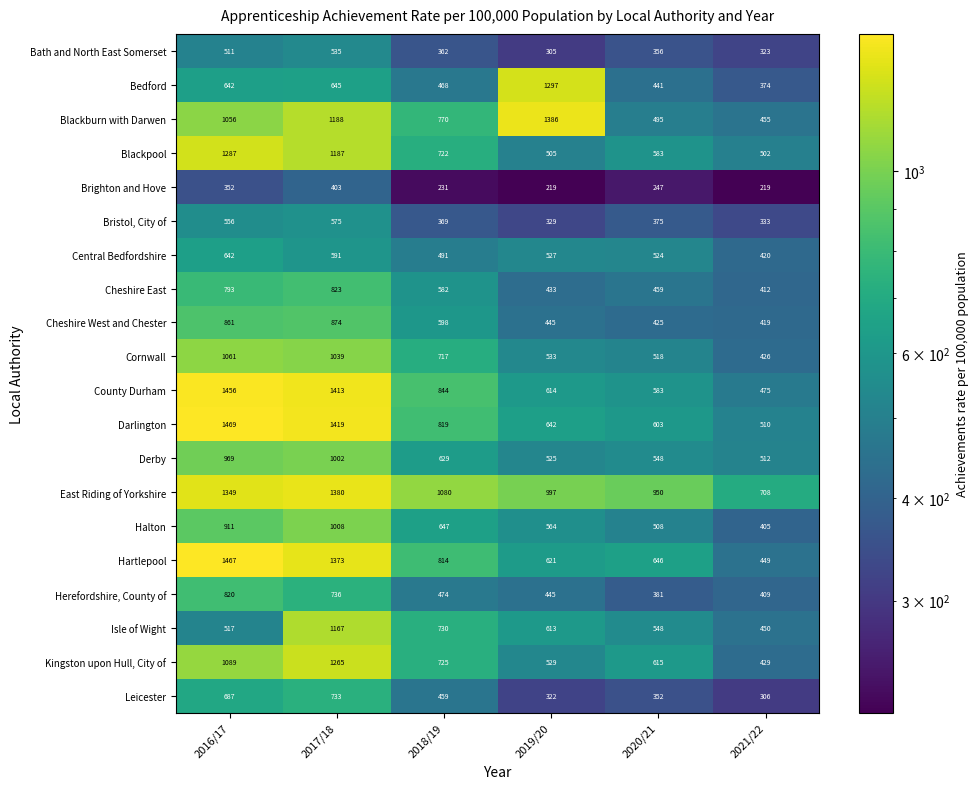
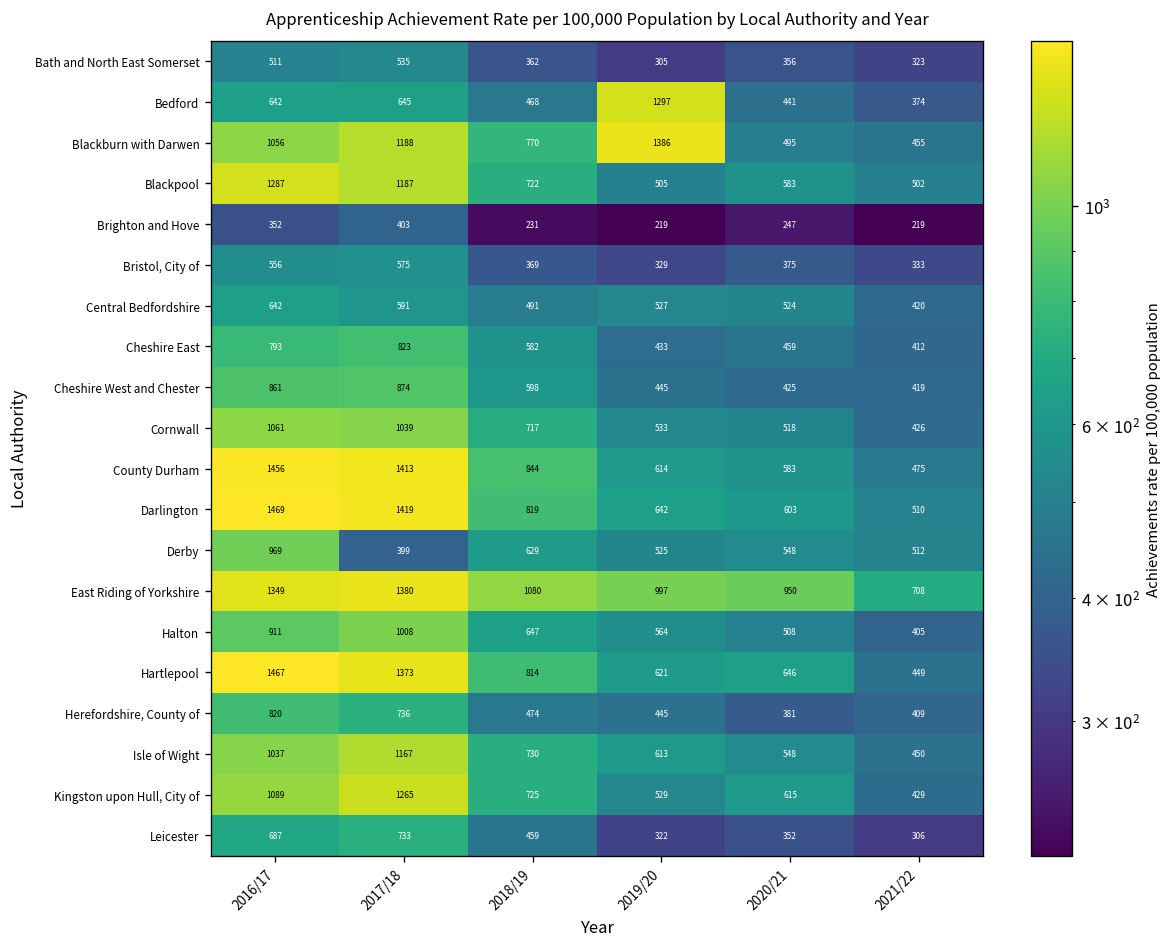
  {
    "Bath and North East Somerset": {
      "2016/17": 511,
      "2017/18": 535,
      "2018/19": 362,
      "2019/20": 305,
      "2020/21": 356,
      "2021/22": 323
    },
    "Bedford": {
      "2016/17": 642,
      "2017/18": 645,
      "2018/19": 468,
      "2019/20": 1297,
      "2020/21": 441,
      "2021/22": 374
    },
    "Blackburn with Darwen": {
      "2016/17": 1056,
      "2017/18": 1188,
      "2018/19": 770,
      "2019/20": 1386,
      "2020/21": 495,
      "2021/22": 455
    },
    "Blackpool": {
      "2016/17": 1287,
      "2017/18": 1187,
      "2018/19": 722,
      "2019/20": 505,
      "2020/21": 583,
      "2021/22": 502
    },
    "Brighton and Hove": {
      "2016/17": 352,
      "2017/18": 403,
      "2018/19": 231,
      "2019/20": 219,
      "2020/21": 247,
      "2021/22": 219
    },
    "Bristol, City of": {
      "2016/17": 556,
      "2017/18": 575,
      "2018/19": 369,
      "2019/20": 329,
      "2020/21": 375,
      "2021/22": 333
    },
    "Central Bedfordshire": {
      "2016/17": 642,
      "2017/18": 591,
      "2018/19": 491,
      "2019/20": 527,
      "2020/21": 524,
      "2021/22": 420
    },
    "Cheshire East": {
      "2016/17": 793,
      "2017/18": 823,
      "2018/19": 582,
      "2019/20": 433,
      "2020/21": 459,
      "2021/22": 412
    },
    "Cheshire West and Chester": {
      "2016/17": 861,
      "2017/18": 874,
      "2018/19": 598,
      "2019/20": 445,
      "2020/21": 425,
      "2021/22": 419
    },
    "Cornwall": {
      "2016/17": 1061,
      "2017/18": 1039,
      "2018/19": 717,
      "2019/20": 533,
      "2020/21": 518,
      "2021/22": 426
    },
    "County Durham": {
      "2016/17": 1456,
      "2017/18": 1413,
      "2018/19": 844,
      "2019/20": 614,
      "2020/21": 583,
      "2021/22": 475
    },
    "Darlington": {
      "2016/17": 1469,
      "2017/18": 1419,
      "2018/19": 819,
      "2019/20": 642,
      "2020/21": 603,
      "2021/22": 510
    },
    "Derby": {
      "2016/17": 969,
-     "2017/18": 1002,
+     "2017/18": 399,
      "2018/19": 629,
      "2019/20": 525,
      "2020/21": 548,
      "2021/22": 512
    },
    "East Riding of Yorkshire": {
      "2016/17": 1349,
      "2017/18": 1380,
      "2018/19": 1080,
      "2019/20": 997,
      "2020/21": 950,
      "2021/22": 708
    },
    "Halton": {
      "2016/17": 911,
      "2017/18": 1008,
      "2018/19": 647,
      "2019/20": 564,
      "2020/21": 508,
      "2021/22": 405
    },
    "Hartlepool": {
      "2016/17": 1467,
      "2017/18": 1373,
      "2018/19": 814,
      "2019/20": 621,
      "2020/21": 646,
      "2021/22": 449
    },
    "Herefordshire, County of": {
      "2016/17": 820,
      "2017/18": 736,
      "2018/19": 474,
      "2019/20": 445,
      "2020/21": 381,
      "2021/22": 409
    },
    "Isle of Wight": {
-     "2016/17": 517,
+     "2016/17": 1037,
      "2017/18": 1167,
      "2018/19": 730,
      "2019/20": 613,
      "2020/21": 548,
      "2021/22": 450
    },
    "Kingston upon Hull, City of": {
      "2016/17": 1089,
      "2017/18": 1265,
      "2018/19": 725,
      "2019/20": 529,
      "2020/21": 615,
      "2021/22": 429
    },
    "Leicester": {
      "2016/17": 687,
      "2017/18": 733,
      "2018/19": 459,
      "2019/20": 322,
      "2020/21": 352,
      "2021/22": 306
    }
  }
